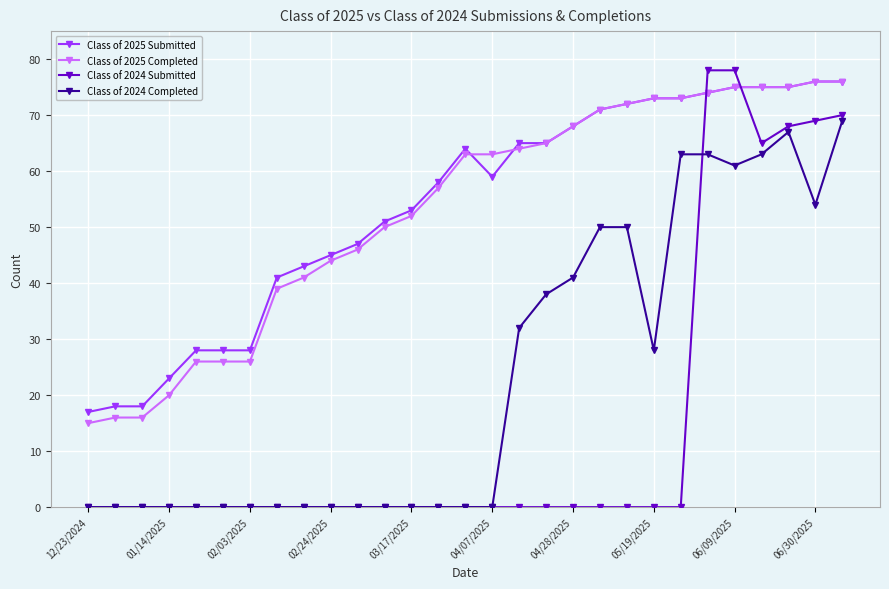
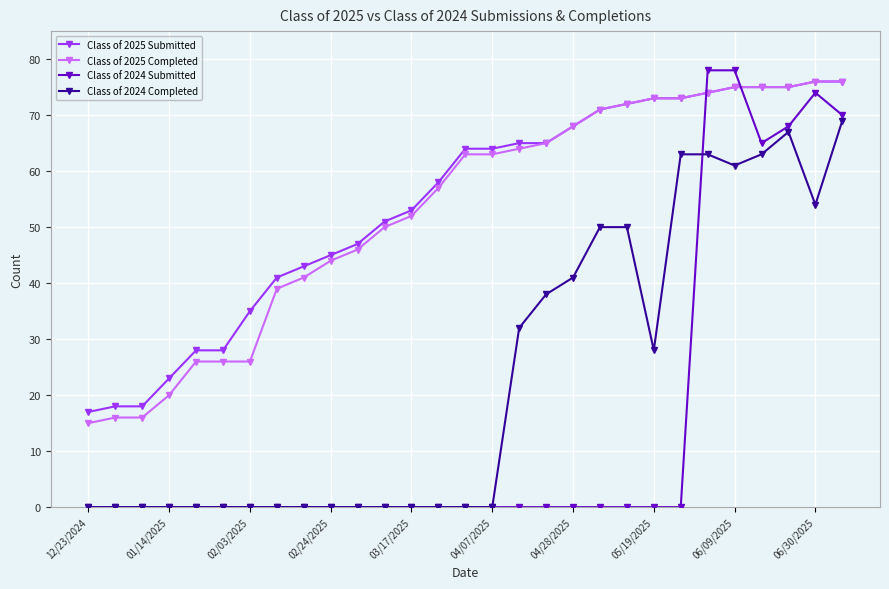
  {
    "Class of 2025 Submitted": {
      "12/23/2024": 17,
      "01/14/2025": 23,
-     "02/03/2025": 28,
+     "02/03/2025": 35,
      "02/24/2025": 45,
      "03/17/2025": 53,
-     "04/07/2025": 59
+     "04/07/2025": 64
    },
    "Class of 2025 Completed": {
      "12/23/2024": 15,
      "01/14/2025": 20,
      "02/03/2025": 26,
      "02/24/2025": 44,
      "03/17/2025": 52,
      "04/07/2025": 63
    },
    "Class of 2024 Submitted": {
      "04/28/2025": 0,
      "05/19/2025": 0,
      "06/09/2025": 78,
-     "06/30/2025": 69
+     "06/30/2025": 74
    },
    "Class of 2024 Completed": {
      "04/28/2025": 41,
      "05/19/2025": 28,
      "06/09/2025": 61,
      "06/30/2025": 54
    }
  }
